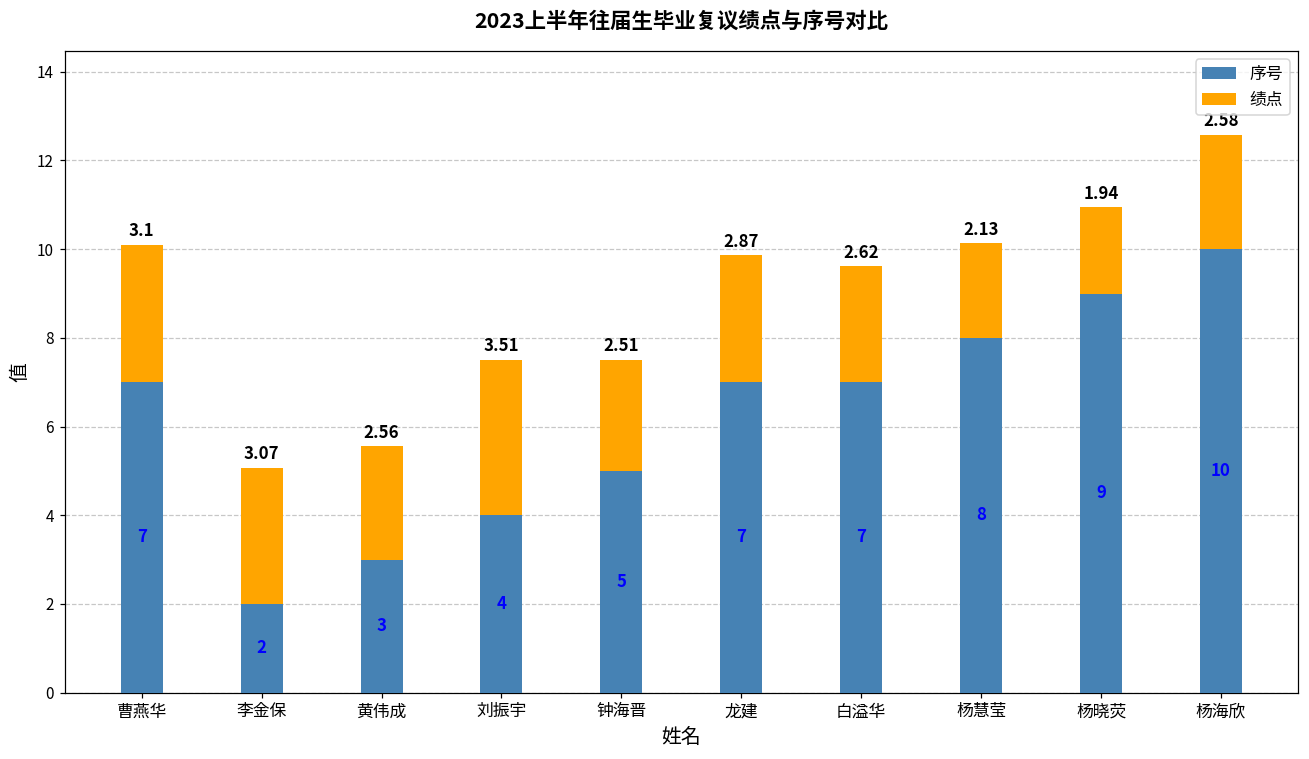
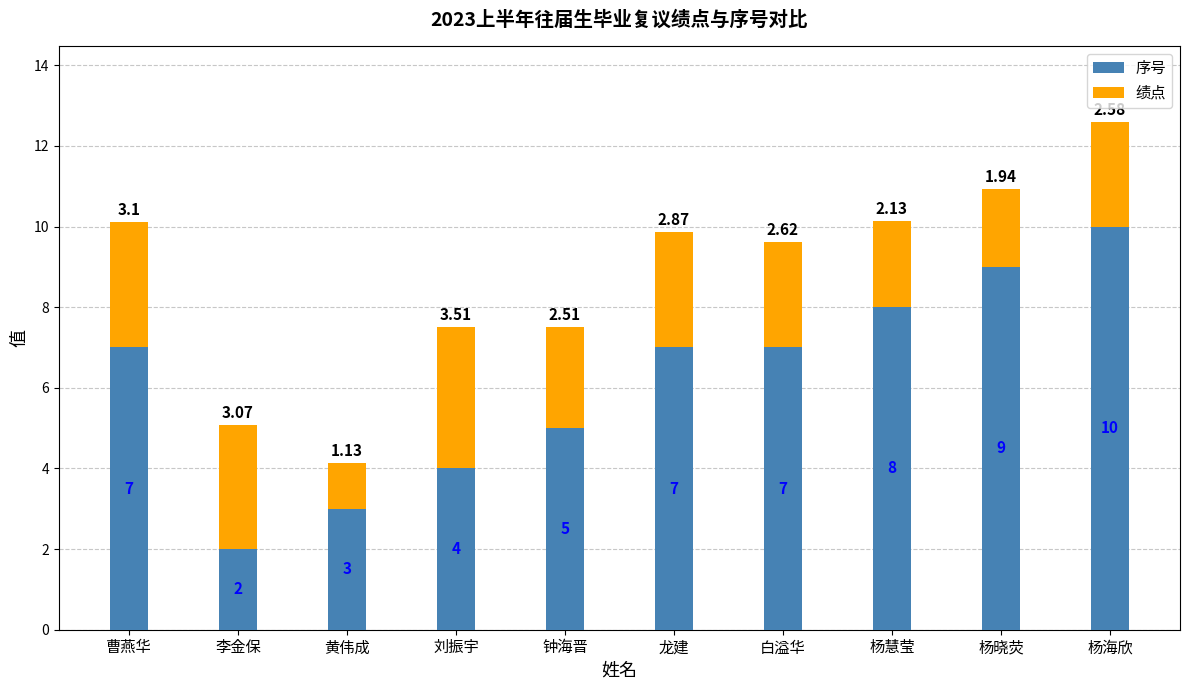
  {
    "序号": {
      "曹燕华": 7,
      "李金保": 2,
      "黄伟成": 3,
      "刘振宇": 4,
      "钟海晋": 5,
      "龙建": 7,
      "白溢华": 7,
      "杨慧莹": 8,
      "杨晓荧": 9,
      "杨海欣": 10
    },
    "绩点": {
      "曹燕华": 3.1,
      "李金保": 3.07,
-     "黄伟成": 2.56,
+     "黄伟成": 1.13,
      "刘振宇": 3.51,
      "钟海晋": 2.51,
      "龙建": 2.87,
      "白溢华": 2.62,
      "杨慧莹": 2.13,
      "杨晓荧": 1.94
    }
  }
